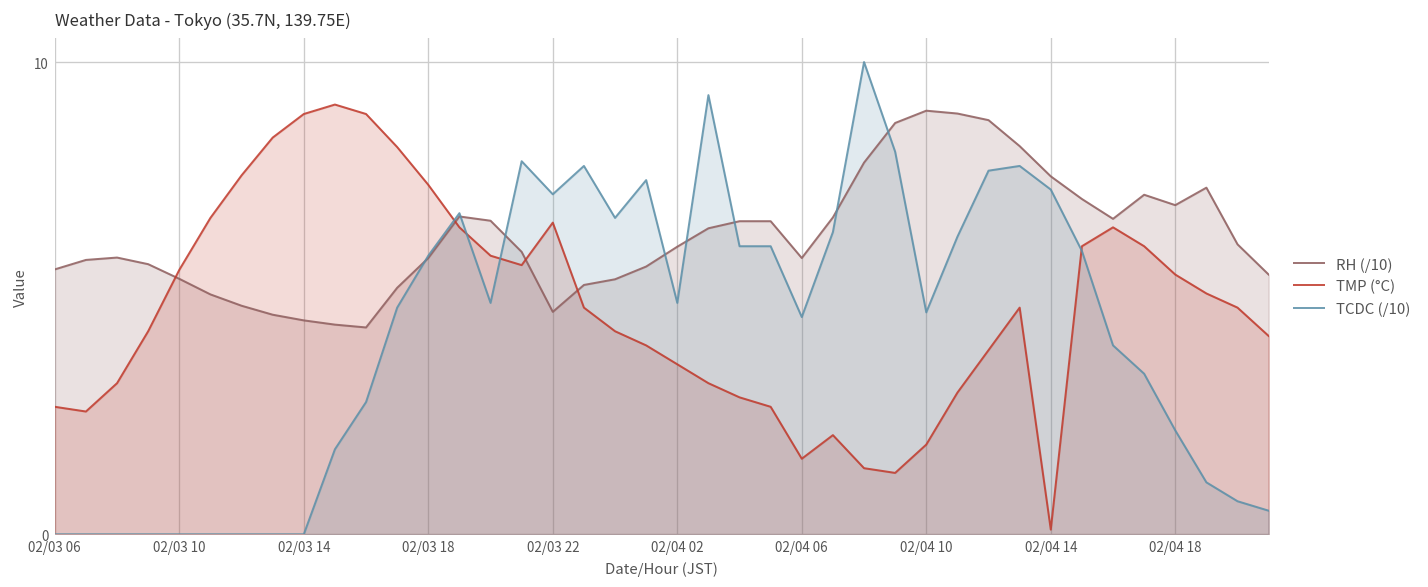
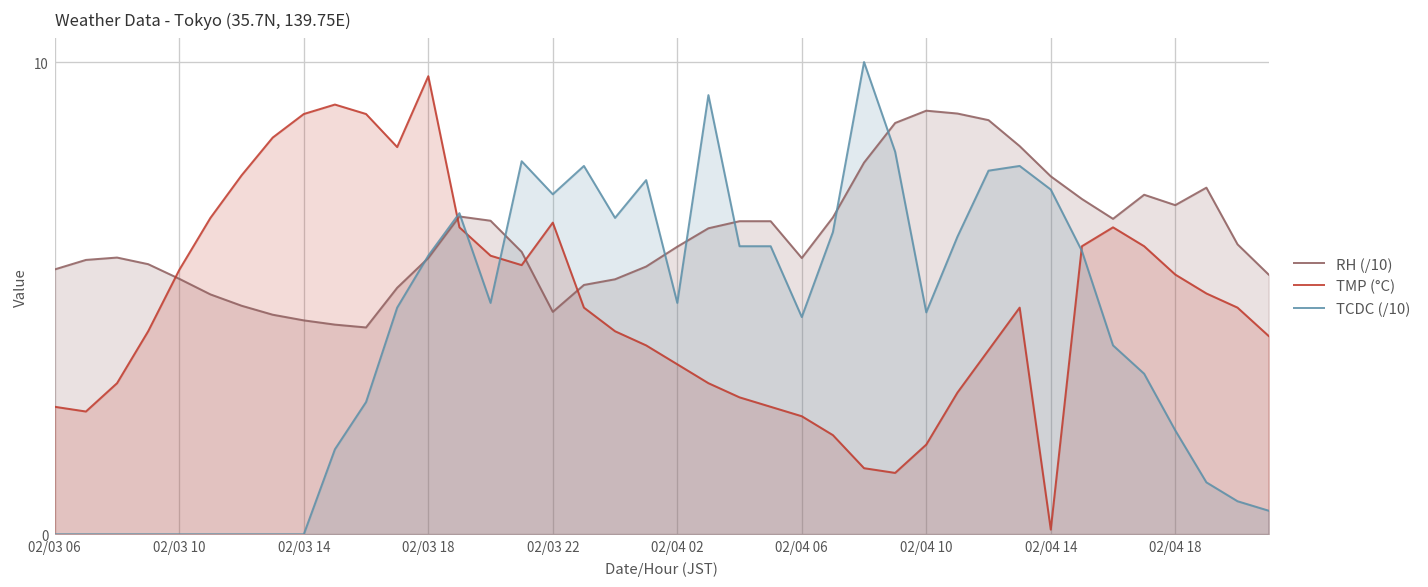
  {
    "RH (/10)": {
      "02/03 06": 5.6,
      "02/03 10": 5.4,
      "02/03 14": 4.5,
      "02/03 22": 4.7,
      "02/04 02": 6.1,
      "02/04 06": 5.9,
      "02/04 10": 9.0,
      "02/04 14": 7.6,
      "02/04 18": 7.0
    },
    "TMP (°C)": {
      "02/03 06": 2.7,
      "02/03 10": 5.6,
      "02/03 14": 8.9,
-     "02/03 18": 7.4,
+     "02/03 18": 9.7,
      "02/03 22": 6.6,
      "02/04 02": 3.6,
-     "02/04 06": 1.6,
+     "02/04 06": 2.5,
      "02/04 10": 1.9,
      "02/04 14": 0.1,
      "02/04 18": 5.5
    },
    "TCDC (/10)": {
      "02/03 06": 0.0,
      "02/03 10": 0.0,
      "02/03 14": 0.0,
      "02/03 22": 7.2,
      "02/04 02": 4.9,
      "02/04 06": 4.6,
      "02/04 10": 4.7,
      "02/04 14": 7.3,
      "02/04 18": 2.2
    }
  }
